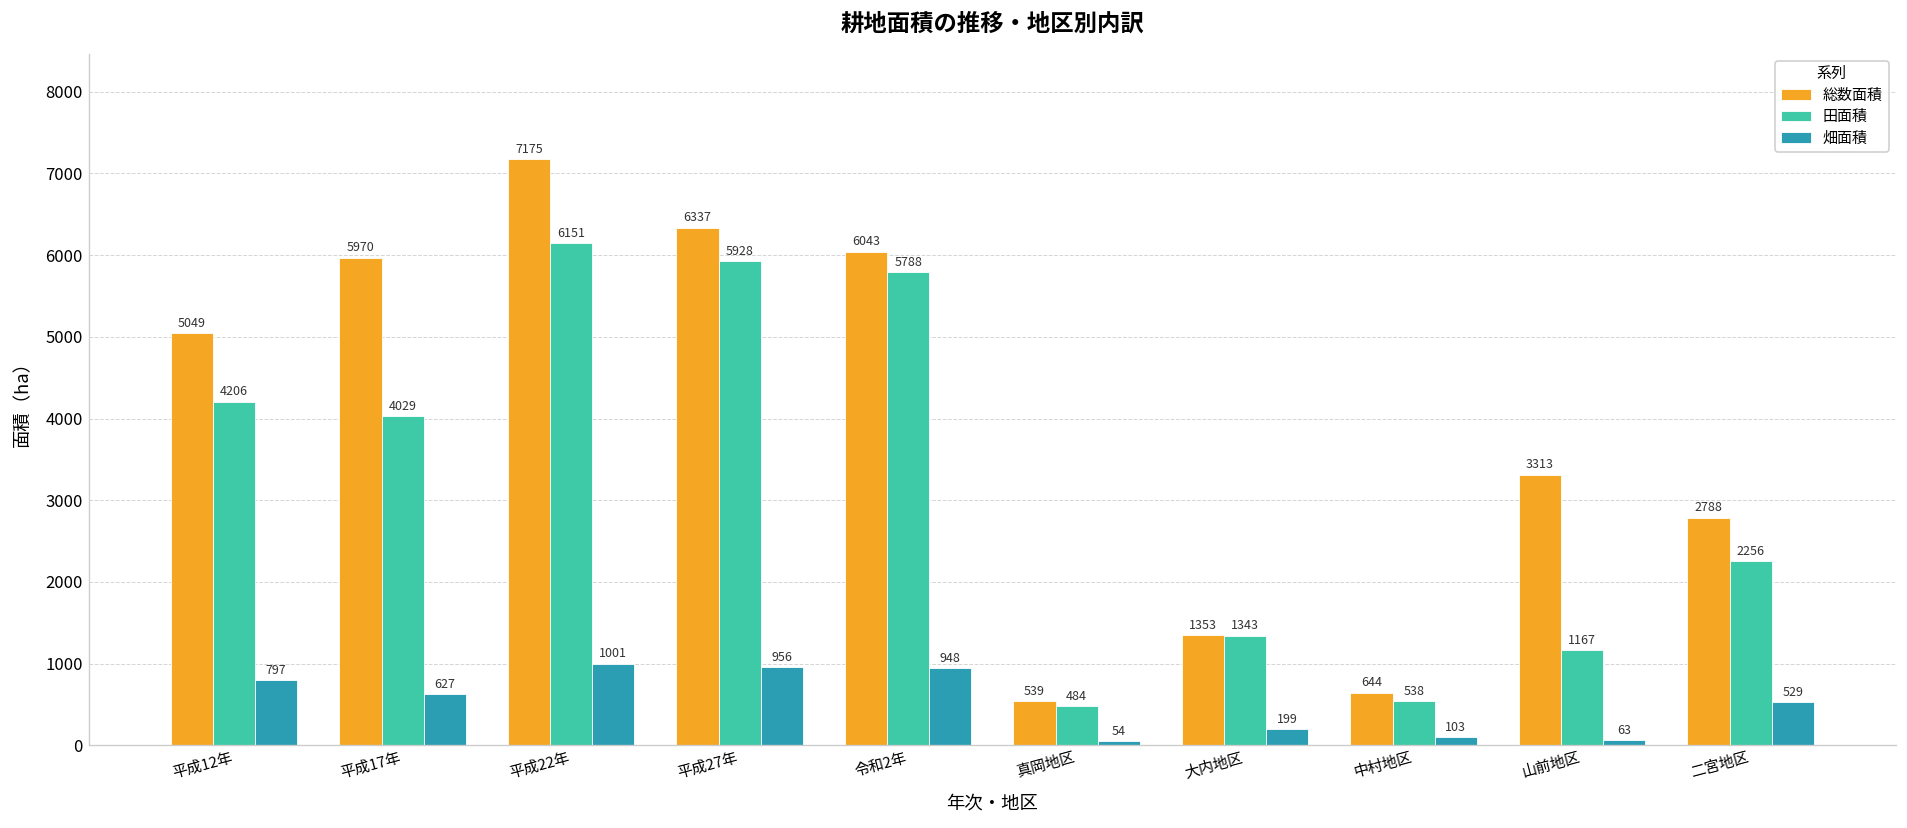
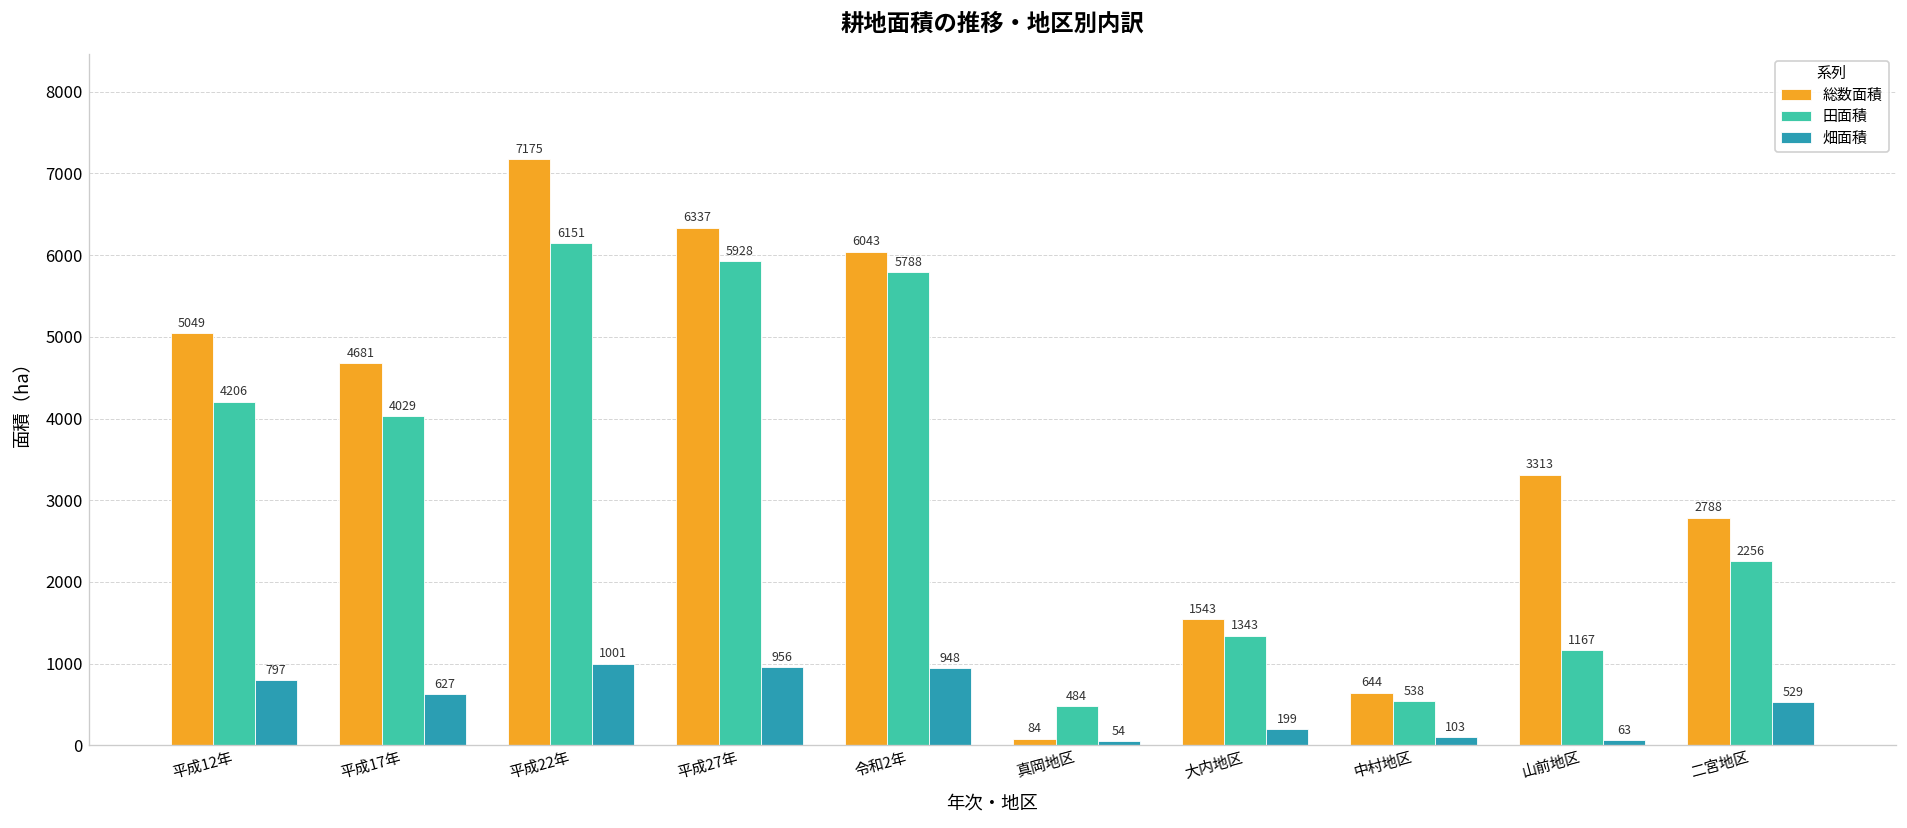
  {
    "総数面積": {
      "平成12年": 5049,
-     "平成17年": 5970,
+     "平成17年": 4681,
      "平成22年": 7175,
      "平成27年": 6337,
      "令和2年": 6043,
-     "真岡地区": 539,
-     "大内地区": 1353,
+     "真岡地区": 84,
+     "大内地区": 1543,
      "中村地区": 644,
      "山前地区": 3313,
      "二宮地区": 2788
    }
  }
